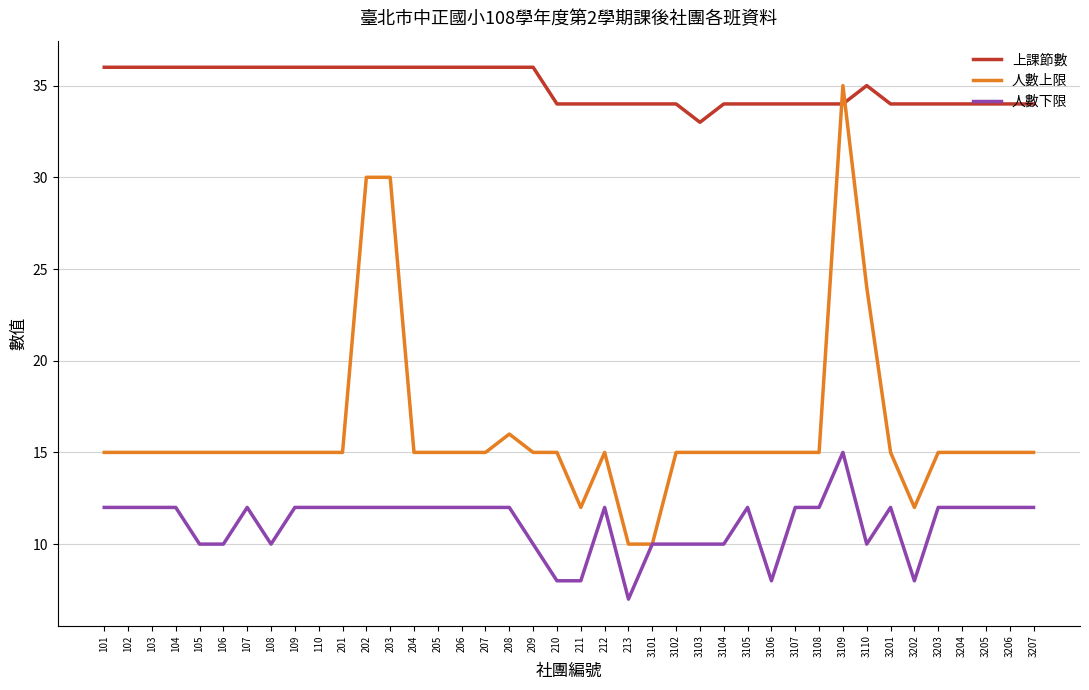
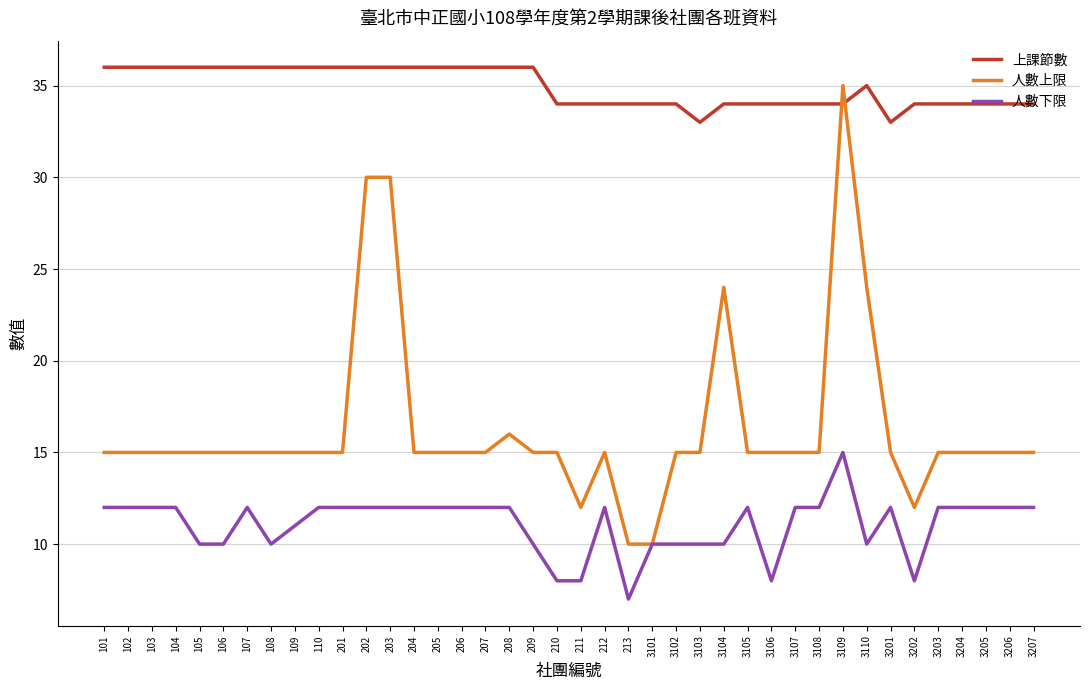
  {
    "上課節數": {
      "101": 36,
      "102": 36,
      "103": 36,
      "104": 36,
      "105": 36,
      "106": 36,
      "107": 36,
      "108": 36,
      "109": 36,
      "110": 36,
      "201": 36,
      "202": 36,
      "203": 36,
      "204": 36,
      "205": 36,
      "206": 36,
      "207": 36,
      "208": 36,
      "209": 36,
      "210": 34,
      "211": 34,
      "212": 34,
      "213": 34,
      "3101": 34,
      "3102": 34,
      "3103": 33,
      "3104": 34,
      "3105": 34,
      "3106": 34,
      "3107": 34,
      "3108": 34,
      "3109": 34,
      "3110": 35,
-     "3201": 34,
+     "3201": 33,
      "3202": 34,
      "3203": 34,
      "3204": 34,
      "3205": 34,
      "3206": 34,
      "3207": 34
    },
    "人數上限": {
      "101": 15,
      "102": 15,
      "103": 15,
      "104": 15,
      "105": 15,
      "106": 15,
      "107": 15,
      "108": 15,
      "109": 15,
      "110": 15,
      "201": 15,
      "202": 30,
      "203": 30,
      "204": 15,
      "205": 15,
      "206": 15,
      "207": 15,
      "208": 16,
      "209": 15,
      "210": 15,
      "211": 12,
      "212": 15,
      "213": 10,
      "3102": 15,
      "3103": 15,
-     "3104": 15,
+     "3104": 24,
      "3105": 15,
      "3106": 15,
      "3107": 15,
      "3108": 15,
      "3109": 35,
      "3110": 24,
      "3201": 15,
      "3202": 12,
      "3203": 15,
      "3204": 15,
      "3205": 15,
      "3206": 15,
      "3207": 15
    },
    "人數下限": {
      "101": 12,
      "102": 12,
      "103": 12,
      "104": 12,
      "105": 10,
      "106": 10,
      "107": 12,
      "108": 10,
-     "109": 12,
+     "109": 11,
      "110": 12,
      "201": 12,
      "202": 12,
      "203": 12,
      "204": 12,
      "205": 12,
      "206": 12,
      "207": 12,
      "208": 12,
      "209": 10,
      "210": 8,
      "211": 8,
      "212": 12,
      "213": 7,
      "3102": 10,
      "3103": 10,
      "3104": 10,
      "3105": 12,
      "3106": 8,
      "3107": 12,
      "3108": 12,
      "3109": 15,
      "3110": 10,
      "3201": 12,
      "3202": 8,
      "3203": 12,
      "3204": 12,
      "3205": 12,
      "3206": 12,
      "3207": 12
    }
  }
